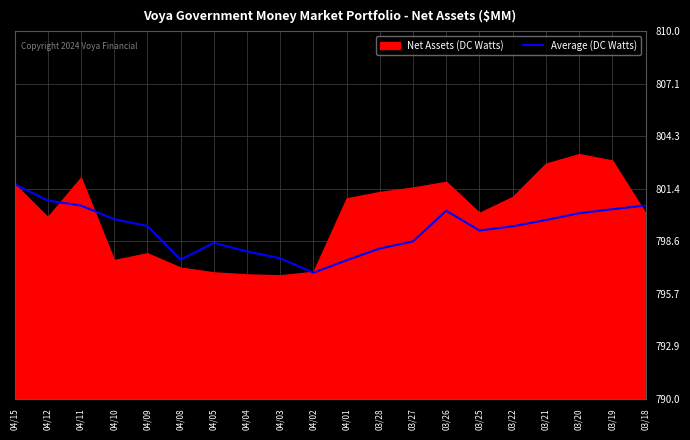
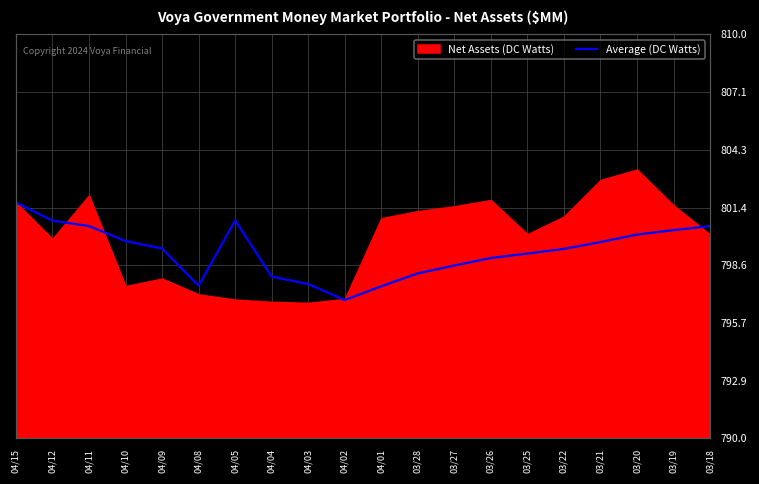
  {
    "Average (DC Watts)": {
      "04/12": 800.8,
      "04/11": 800.5,
      "04/10": 799.8,
      "04/09": 799.4,
      "04/08": 797.6,
-     "04/05": 798.5,
+     "04/05": 800.8,
      "04/04": 798.0,
      "04/03": 797.6,
      "04/01": 797.5,
      "03/28": 798.2,
      "03/27": 798.6,
-     "03/26": 800.2,
+     "03/26": 798.9,
      "03/25": 799.2,
      "03/22": 799.4,
      "03/21": 799.7,
      "03/20": 800.1,
      "03/19": 800.3,
      "03/18": 800.5
    },
    "Net Assets (DC Watts)": {
      "04/12": 799.9,
      "04/11": 802.0,
      "04/10": 797.5,
      "04/09": 797.9,
      "04/08": 797.1,
      "04/05": 796.9,
      "04/04": 796.8,
      "04/03": 796.7,
      "04/01": 800.9,
      "03/28": 801.3,
      "03/27": 801.5,
      "03/26": 801.8,
      "03/25": 800.1,
      "03/22": 801.0,
      "03/21": 802.8,
      "03/20": 803.3,
-     "03/19": 803.0,
+     "03/19": 801.5,
      "03/18": 800.1
    }
  }
